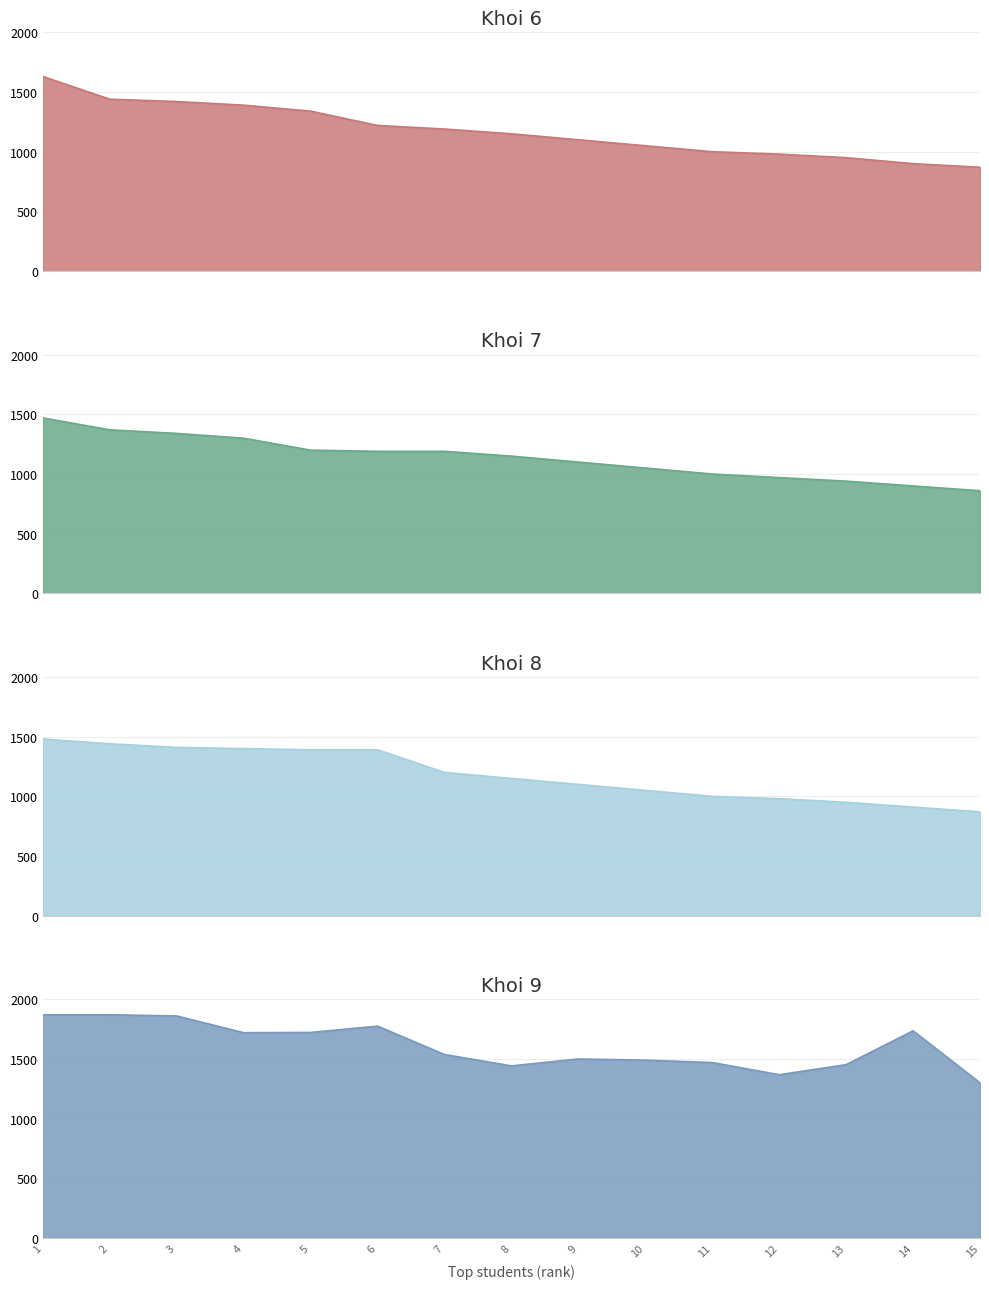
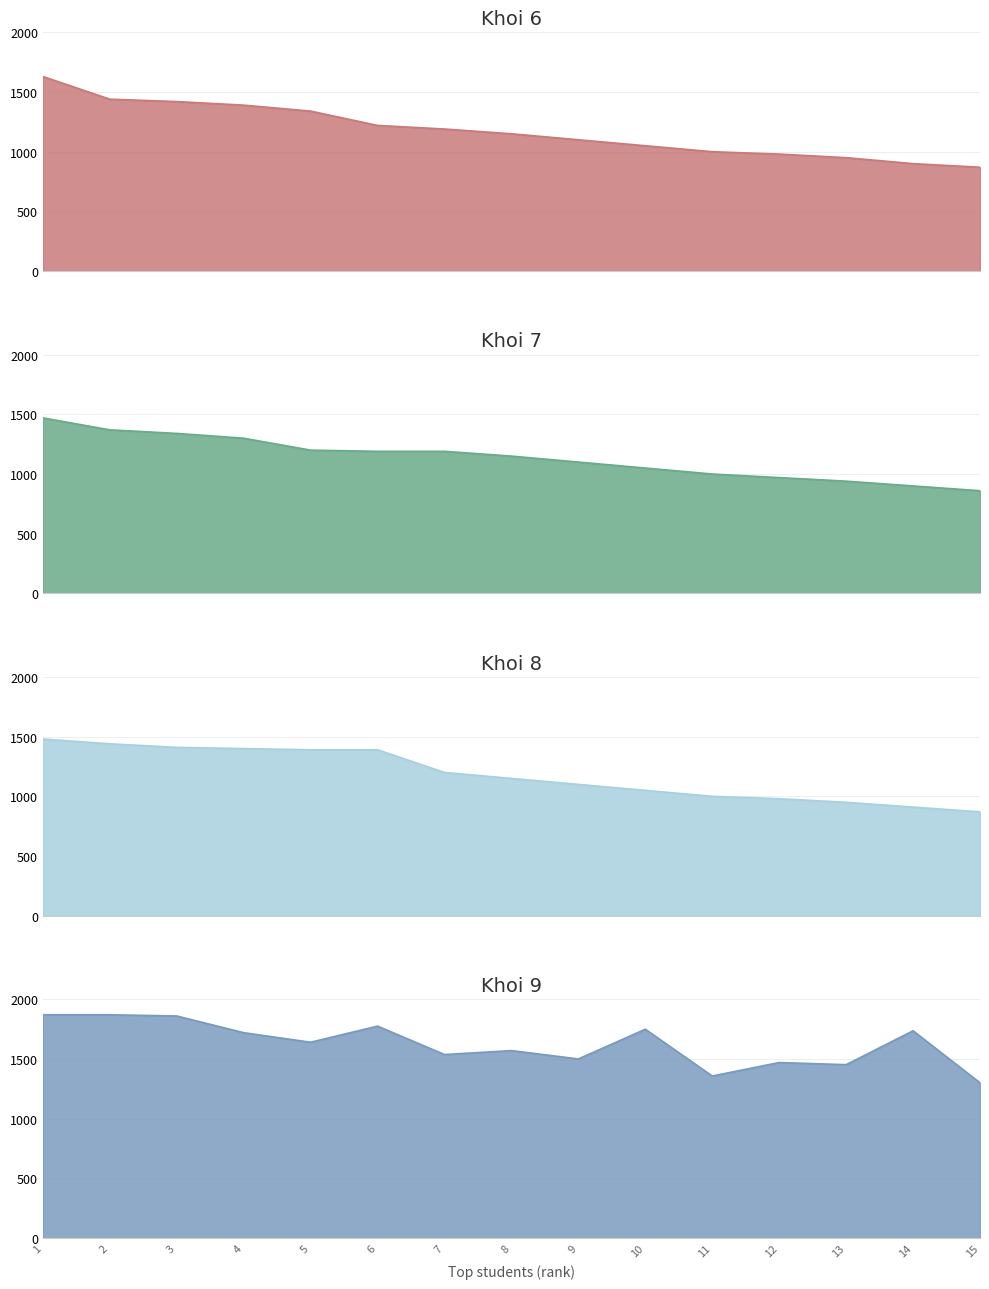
  {
    "Khoi 9": {
      "1": 1870,
      "2": 1870,
      "3": 1860,
      "4": 1720,
-     "5": 1720,
+     "5": 1640,
      "6": 1780,
      "7": 1540,
-     "8": 1440,
+     "8": 1570,
      "9": 1500,
-     "10": 1490,
-     "11": 1470,
-     "12": 1370,
+     "10": 1750,
+     "11": 1360,
+     "12": 1470,
      "13": 1450,
      "14": 1740,
      "15": 1300
    }
  }
